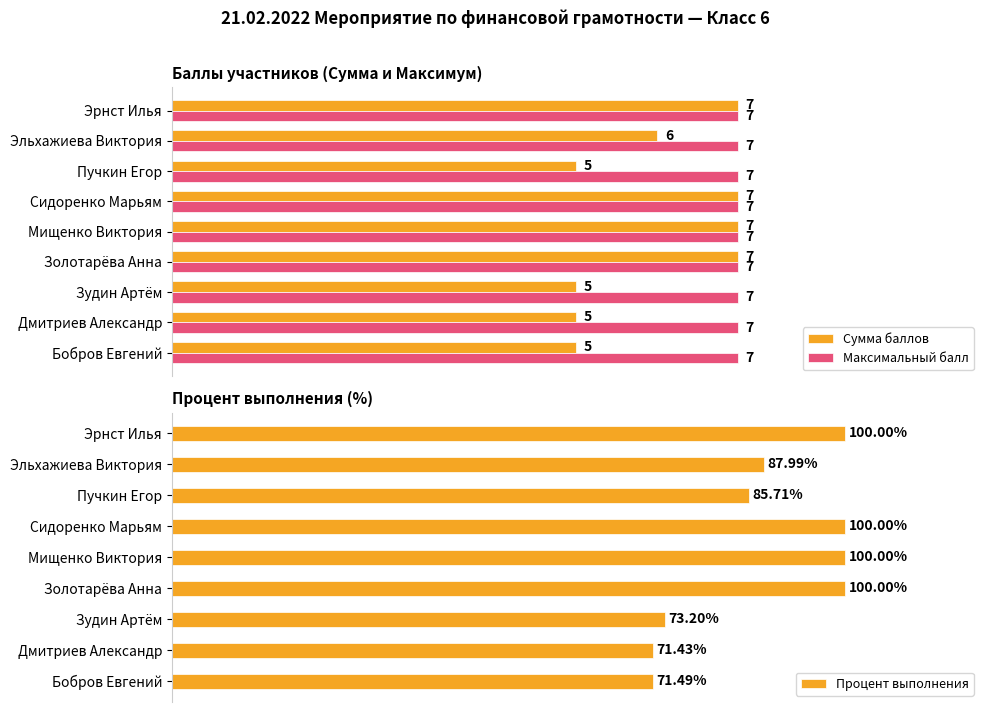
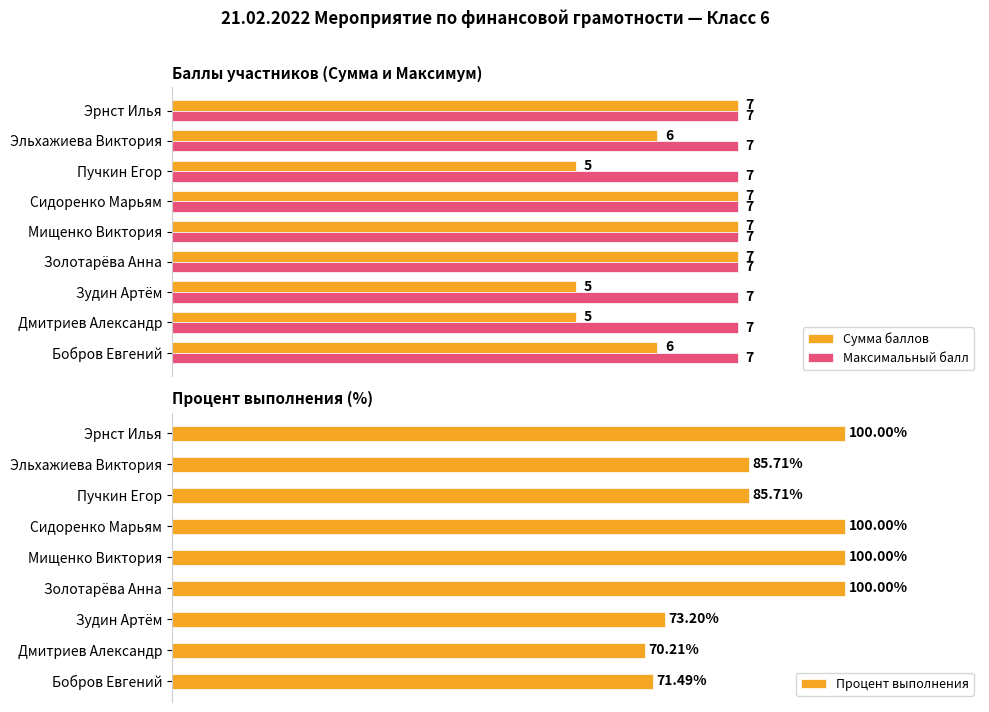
  {
    "Баллы участников (Сумма и Максимум)": {
      "Сумма баллов": {
        "Эльхажиева Виктория": "6",
        "Пучкин Егор": "5",
        "Зудин Артём": "5",
        "Дмитриев Александр": "5",
-       "Бобров Евгений": "5"
+       "Бобров Евгений": "6"
      },
      "Максимальный балл": {
        "Эльхажиева Виктория": "7",
        "Пучкин Егор": "7",
        "Зудин Артём": "7",
        "Дмитриев Александр": "7",
        "Бобров Евгений": "7"
      }
    },
    "Процент выполнения (%)": {
      "Эрнст Илья": "100.00%",
-     "Эльхажиева Виктория": "87.99%",
+     "Эльхажиева Виктория": "85.71%",
      "Пучкин Егор": "85.71%",
      "Сидоренко Марьям": "100.00%",
      "Мищенко Виктория": "100.00%",
      "Золотарёва Анна": "100.00%",
      "Зудин Артём": "73.20%",
-     "Дмитриев Александр": "71.43%",
+     "Дмитриев Александр": "70.21%",
      "Бобров Евгений": "71.49%"
    }
  }
